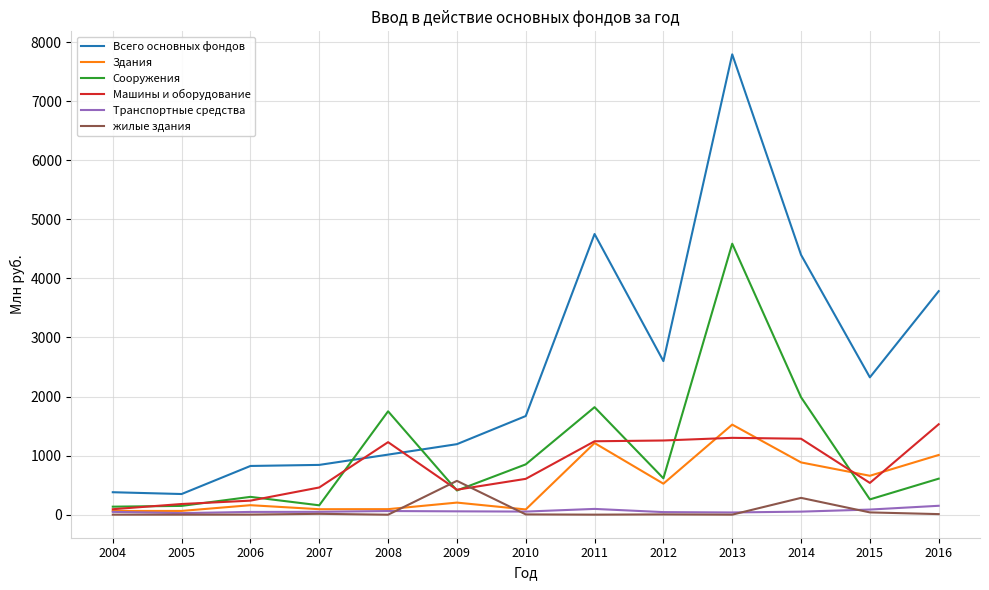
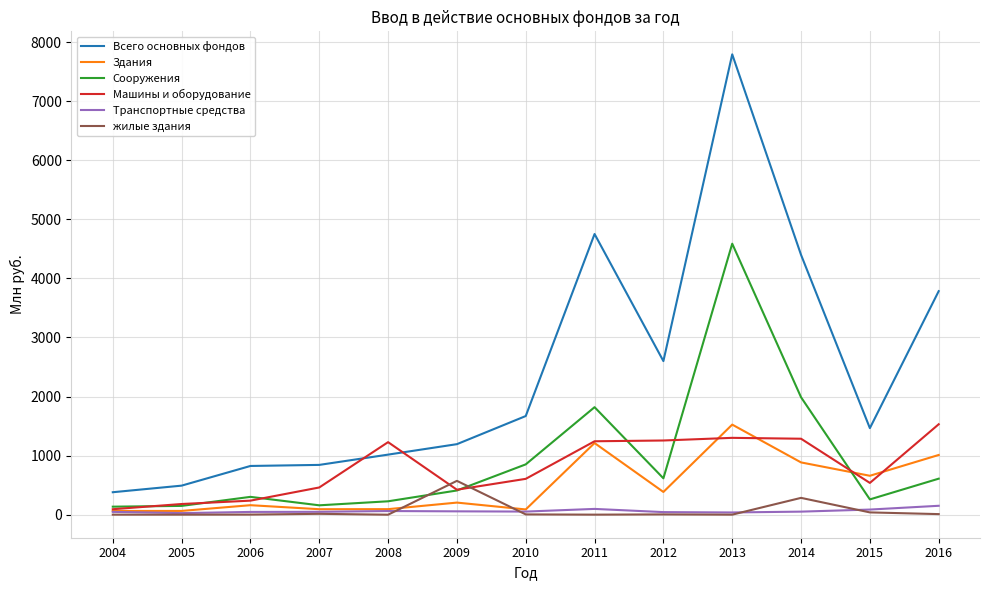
  {
    "Всего основных фондов": {
      "2004": 400,
-     "2005": 400,
+     "2005": 500,
      "2006": 800,
      "2007": 800,
      "2008": 1000,
      "2009": 1200,
      "2010": 1700,
      "2011": 4800,
      "2012": 2600,
      "2013": 7800,
      "2014": 4400,
-     "2015": 2300,
+     "2015": 1500,
      "2016": 3800
    },
    "Здания": {
      "2006": 200,
      "2007": 100,
      "2009": 200,
-     "2012": 500,
+     "2012": 400,
      "2013": 1500,
      "2014": 900,
      "2015": 700,
      "2016": 1000
    },
    "Сооружения": {
      "2006": 300,
      "2007": 200,
-     "2008": 1800,
+     "2008": 200,
      "2010": 900,
      "2011": 1800,
      "2012": 600,
      "2013": 4600,
      "2014": 2000,
      "2015": 300,
      "2016": 600
    },
    "Машины и оборудование": {
      "2006": 200,
      "2007": 500,
      "2008": 1200,
      "2010": 600,
      "2012": 1300,
      "2013": 1300,
      "2014": 1300,
      "2015": 500,
      "2016": 1500
    },
    "Транспортные средства": {
      "2006": 0,
      "2009": 100,
      "2011": 100,
      "2014": 100,
      "2015": 100,
      "2016": 200
    },
    "жилые здания": {
      "2004": 0,
      "2006": 0,
      "2008": 0,
      "2009": 600,
      "2010": 0,
      "2011": 0,
      "2014": 300,
      "2015": 0,
      "2016": 0
    }
  }
